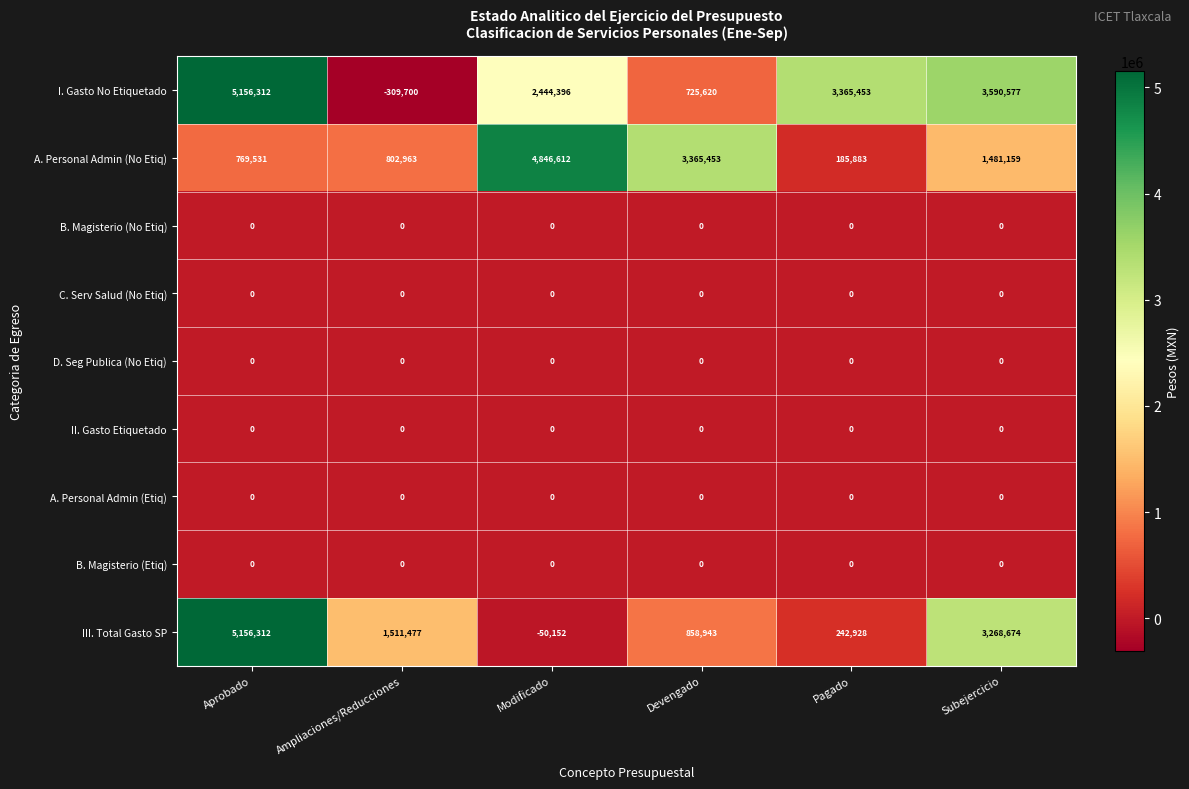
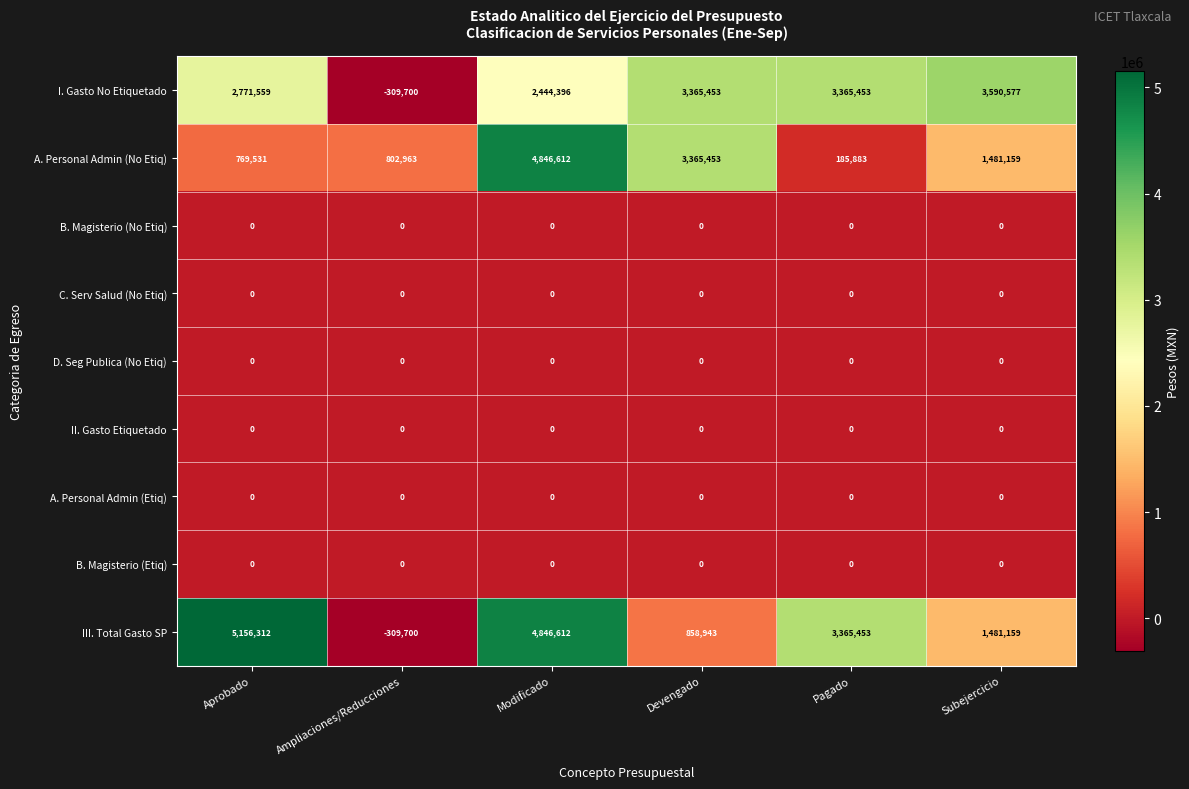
  {
    "I. Gasto No Etiquetado": {
-     "Aprobado": "5,156,312",
+     "Aprobado": "2,771,559",
      "Ampliaciones/Reducciones": "-309,700",
      "Modificado": "2,444,396",
-     "Devengado": "725,620",
+     "Devengado": "3,365,453",
      "Pagado": "3,365,453",
      "Subejercicio": "3,590,577"
    },
    "A. Personal Admin (No Etiq)": {
      "Aprobado": "769,531",
      "Ampliaciones/Reducciones": "802,963",
      "Modificado": "4,846,612",
      "Devengado": "3,365,453",
      "Pagado": "185,883",
      "Subejercicio": "1,481,159"
    },
    "B. Magisterio (No Etiq)": {
      "Aprobado": "0",
      "Ampliaciones/Reducciones": "0",
      "Modificado": "0",
      "Devengado": "0",
      "Pagado": "0",
      "Subejercicio": "0"
    },
    "C. Serv Salud (No Etiq)": {
      "Aprobado": "0",
      "Ampliaciones/Reducciones": "0",
      "Modificado": "0",
      "Devengado": "0",
      "Pagado": "0",
      "Subejercicio": "0"
    },
    "D. Seg Publica (No Etiq)": {
      "Aprobado": "0",
      "Ampliaciones/Reducciones": "0",
      "Modificado": "0",
      "Devengado": "0",
      "Pagado": "0",
      "Subejercicio": "0"
    },
    "II. Gasto Etiquetado": {
      "Aprobado": "0",
      "Ampliaciones/Reducciones": "0",
      "Modificado": "0",
      "Devengado": "0",
      "Pagado": "0",
      "Subejercicio": "0"
    },
    "A. Personal Admin (Etiq)": {
      "Aprobado": "0",
      "Ampliaciones/Reducciones": "0",
      "Modificado": "0",
      "Devengado": "0",
      "Pagado": "0",
      "Subejercicio": "0"
    },
    "B. Magisterio (Etiq)": {
      "Aprobado": "0",
      "Ampliaciones/Reducciones": "0",
      "Modificado": "0",
      "Devengado": "0",
      "Pagado": "0",
      "Subejercicio": "0"
    },
    "III. Total Gasto SP": {
      "Aprobado": "5,156,312",
-     "Ampliaciones/Reducciones": "1,511,477",
-     "Modificado": "-50,152",
+     "Ampliaciones/Reducciones": "-309,700",
+     "Modificado": "4,846,612",
      "Devengado": "858,943",
-     "Pagado": "242,928",
-     "Subejercicio": "3,268,674"
+     "Pagado": "3,365,453",
+     "Subejercicio": "1,481,159"
    }
  }
